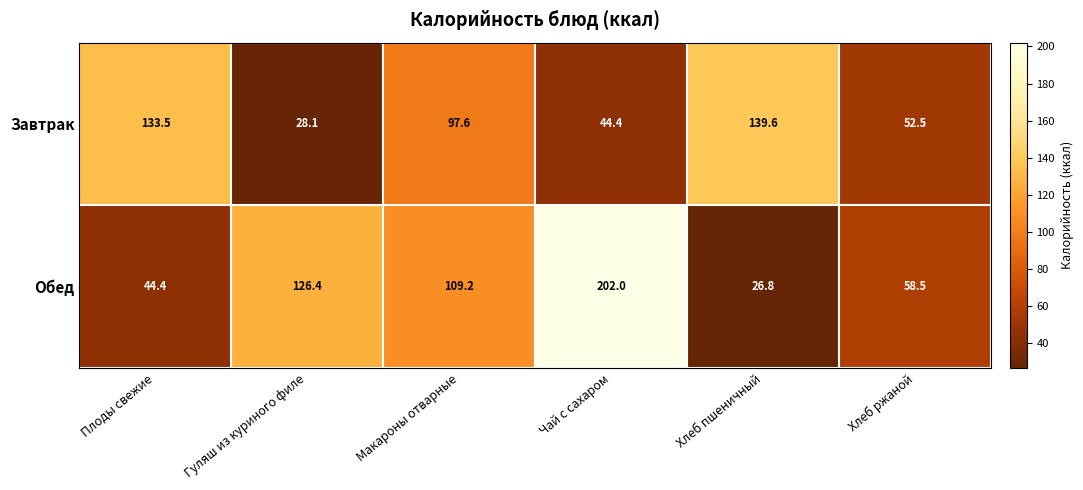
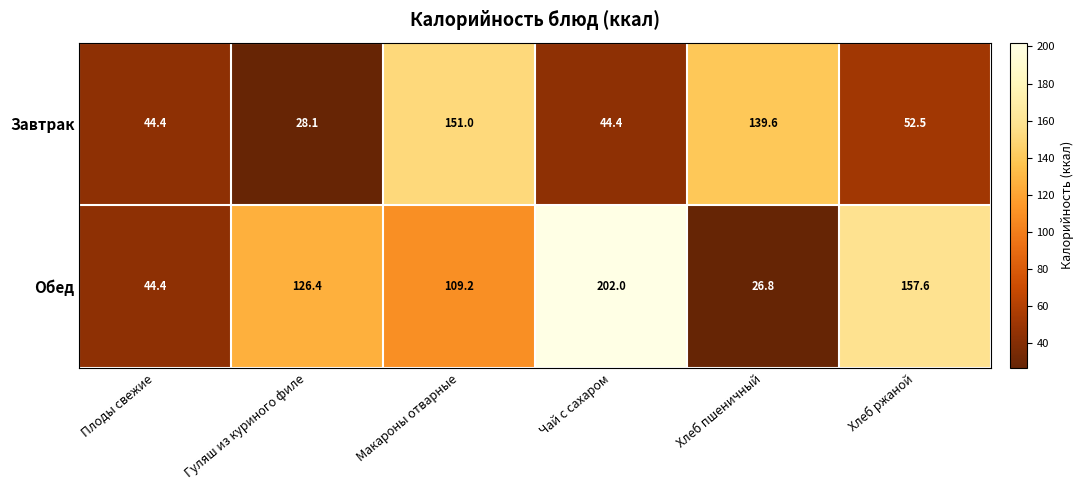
  {
    "Завтрак": {
-     "Плоды свежие": 133.5,
+     "Плоды свежие": 44.4,
      "Гуляш из куриного филе": 28.1,
-     "Макароны отварные": 97.6,
+     "Макароны отварные": 151.0,
      "Чай с сахаром": 44.4,
      "Хлеб пшеничный": 139.6,
      "Хлеб ржаной": 52.5
    },
    "Обед": {
      "Плоды свежие": 44.4,
      "Гуляш из куриного филе": 126.4,
      "Макароны отварные": 109.2,
      "Чай с сахаром": 202.0,
      "Хлеб пшеничный": 26.8,
-     "Хлеб ржаной": 58.5
+     "Хлеб ржаной": 157.6
    }
  }
